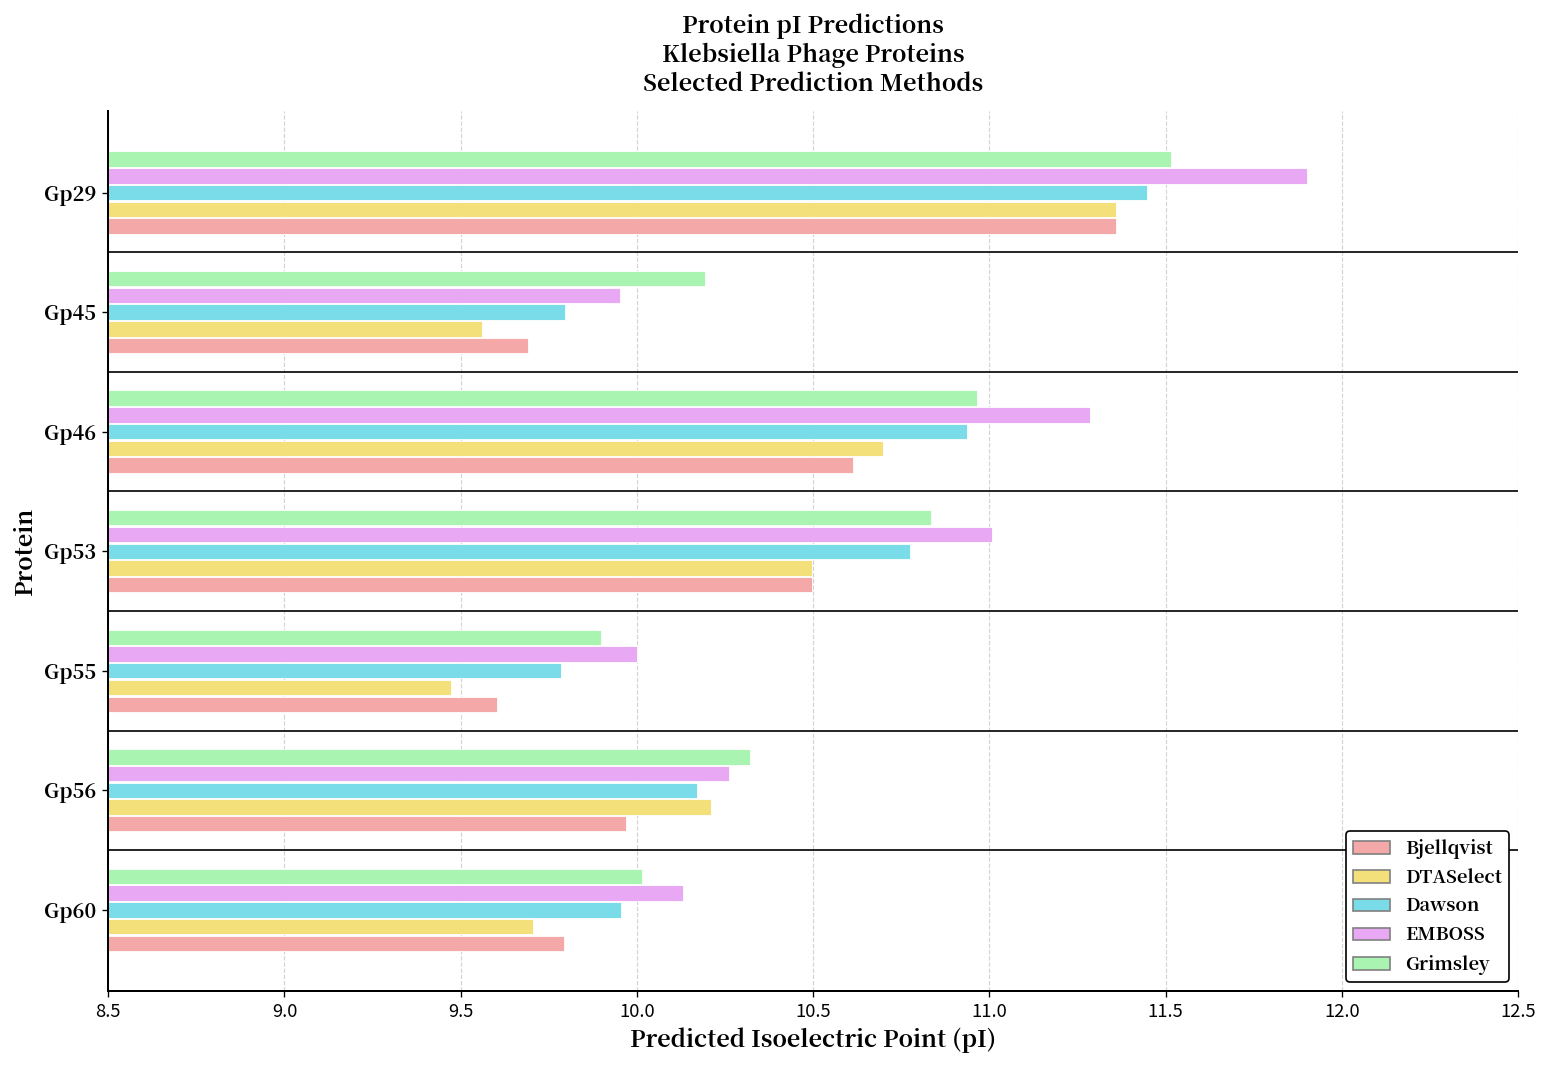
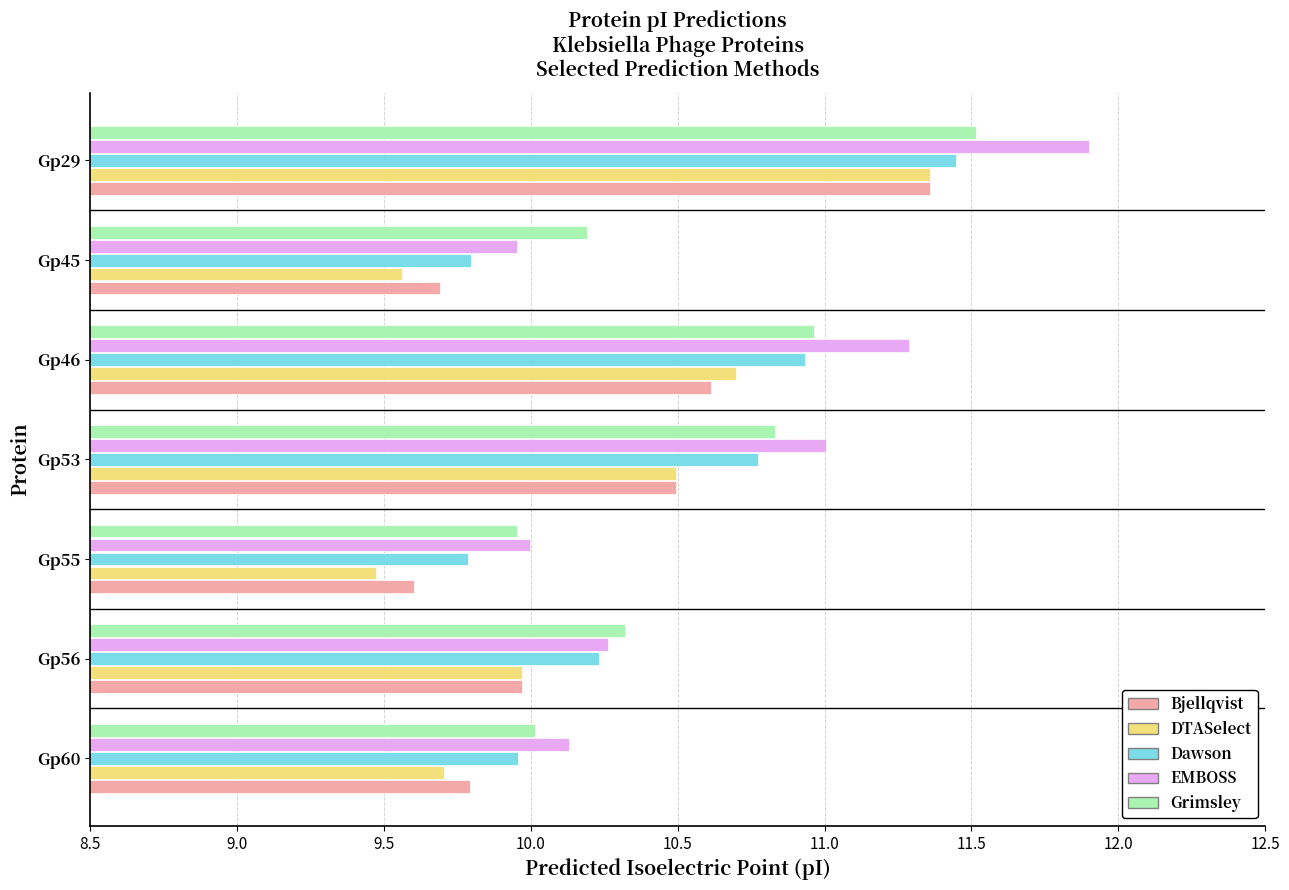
  {
    "Bjellqvist": {
      "Gp29": 11.36,
      "Gp45": 9.69,
      "Gp46": 10.61,
      "Gp53": 10.50,
      "Gp55": 9.60,
      "Gp56": 9.97,
      "Gp60": 9.79
    },
    "DTASelect": {
      "Gp29": 11.36,
      "Gp45": 9.56,
      "Gp46": 10.70,
      "Gp53": 10.50,
      "Gp55": 9.47,
-     "Gp56": 10.21,
+     "Gp56": 9.97,
      "Gp60": 9.71
    },
    "Dawson": {
      "Gp29": 11.45,
      "Gp45": 9.80,
      "Gp46": 10.94,
      "Gp53": 10.77,
      "Gp55": 9.79,
-     "Gp56": 10.17,
+     "Gp56": 10.23,
      "Gp60": 9.96
    },
    "EMBOSS": {
      "Gp29": 11.90,
      "Gp45": 9.95,
      "Gp46": 11.29,
      "Gp53": 11.01,
      "Gp55": 10.00,
      "Gp56": 10.26,
      "Gp60": 10.13
    },
    "Grimsley": {
      "Gp29": 11.52,
      "Gp45": 10.19,
      "Gp46": 10.97,
      "Gp53": 10.83,
-     "Gp55": 9.90,
+     "Gp55": 9.95,
      "Gp56": 10.32,
      "Gp60": 10.01
    }
  }
